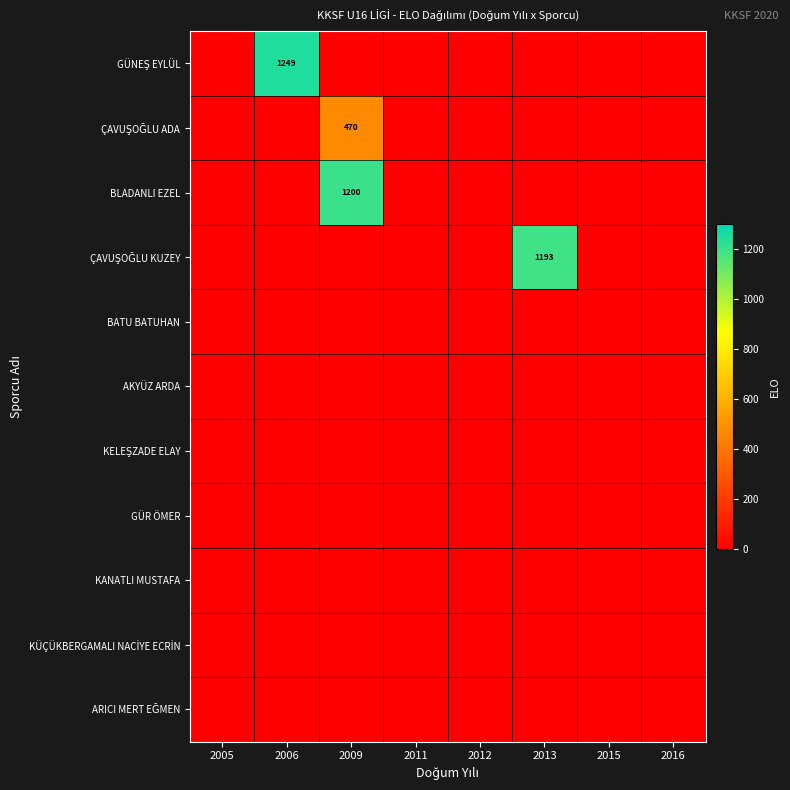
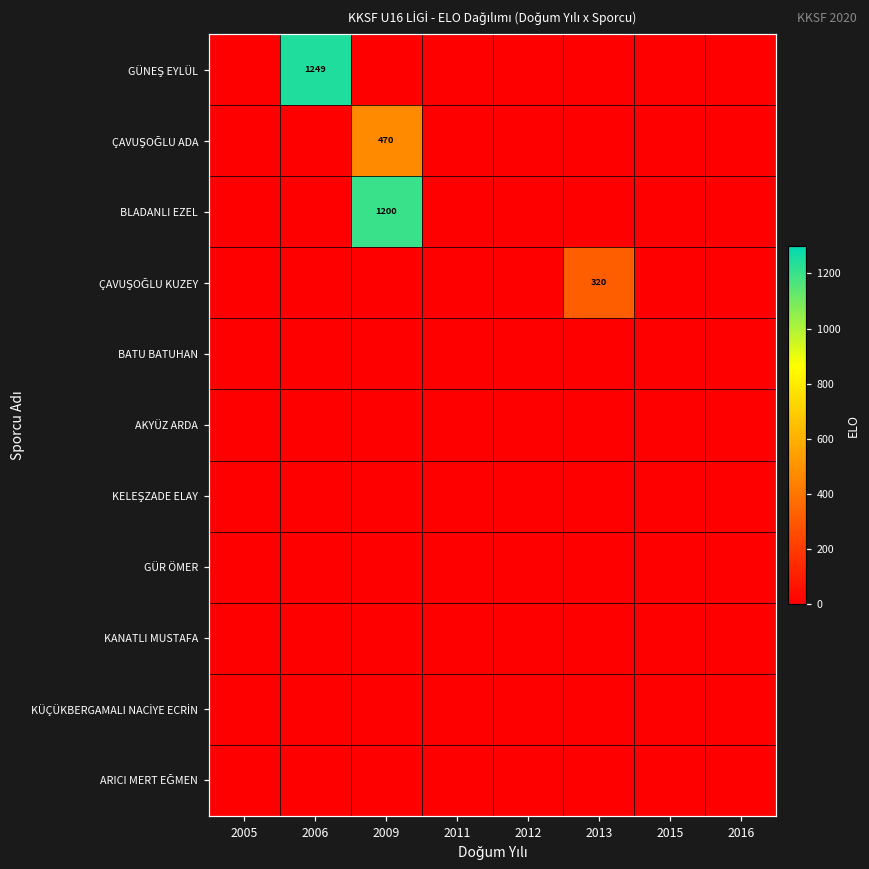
  {
    "GÜNEŞ EYLÜL": {
      "2006": 1249
    },
    "ÇAVUŞOĞLU ADA": {
      "2009": 470
    },
    "BLADANLI EZEL": {
      "2009": 1200
    },
    "ÇAVUŞOĞLU KUZEY": {
-     "2013": 1193
+     "2013": 320
    }
  }
